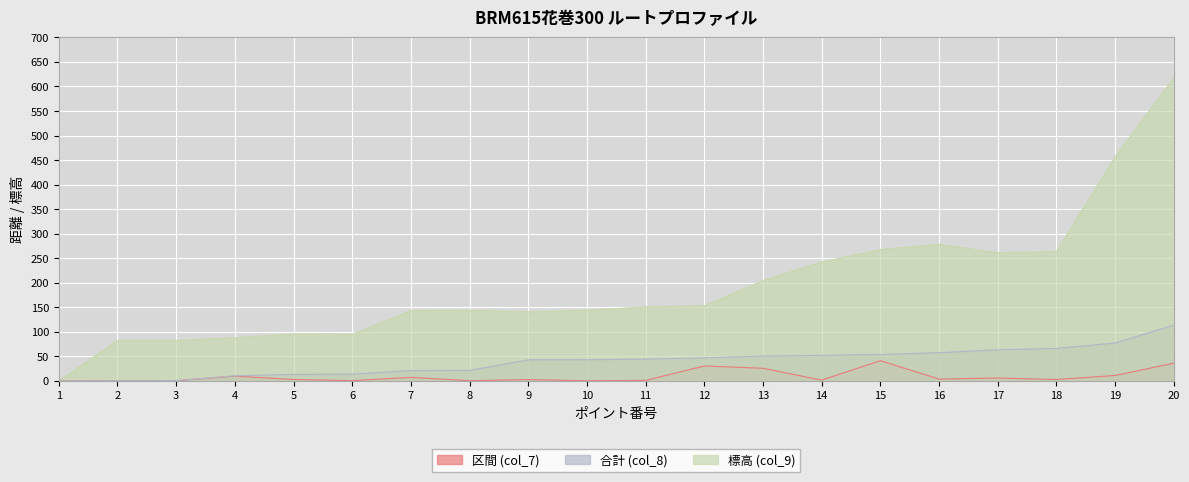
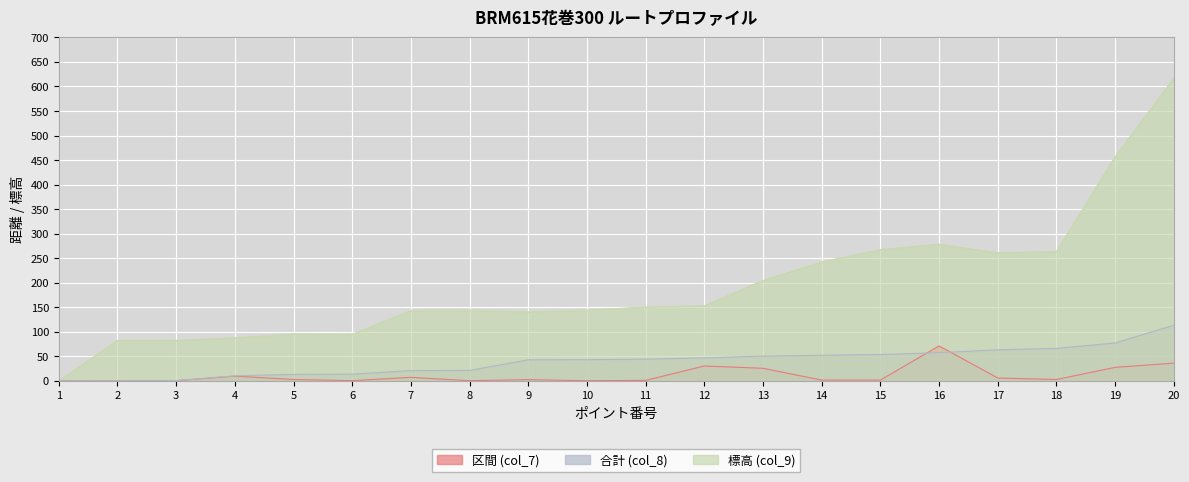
  {
    "区間 (col_7)": {
      "5": 0,
      "6": 0,
      "7": 10,
      "8": 0,
      "9": 0,
      "10": 0,
      "11": 0,
      "12": 30,
      "13": 30,
      "14": 0,
-     "15": 40,
-     "16": 0,
+     "15": 0,
+     "16": 70,
      "17": 10,
      "18": 0,
-     "19": 10,
+     "19": 30,
      "20": 40
    }
  }
